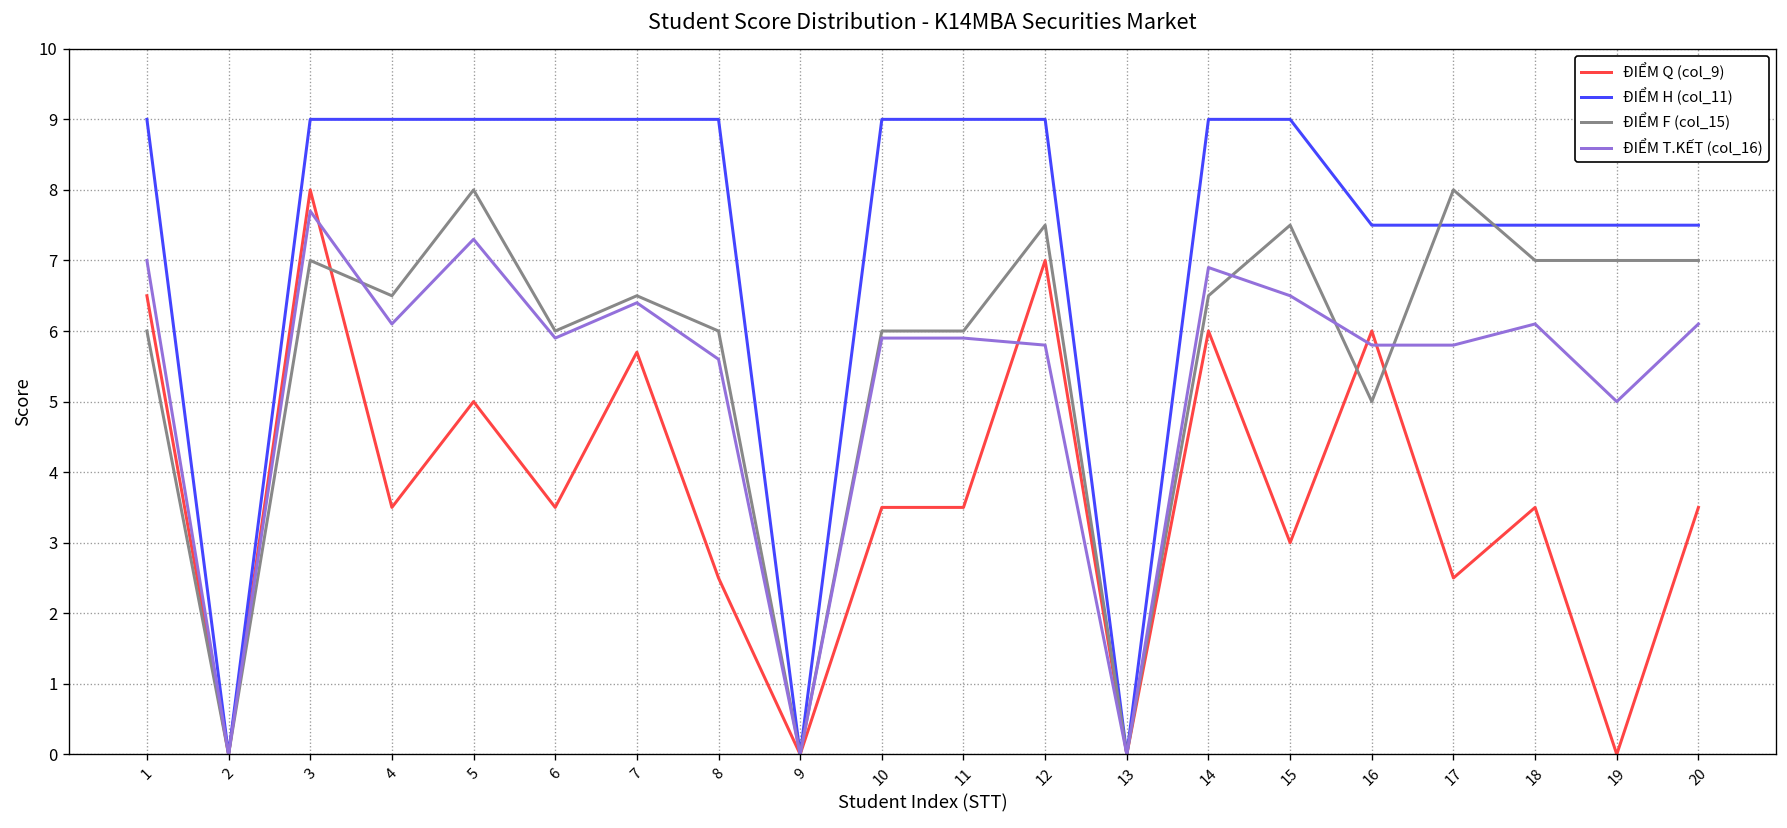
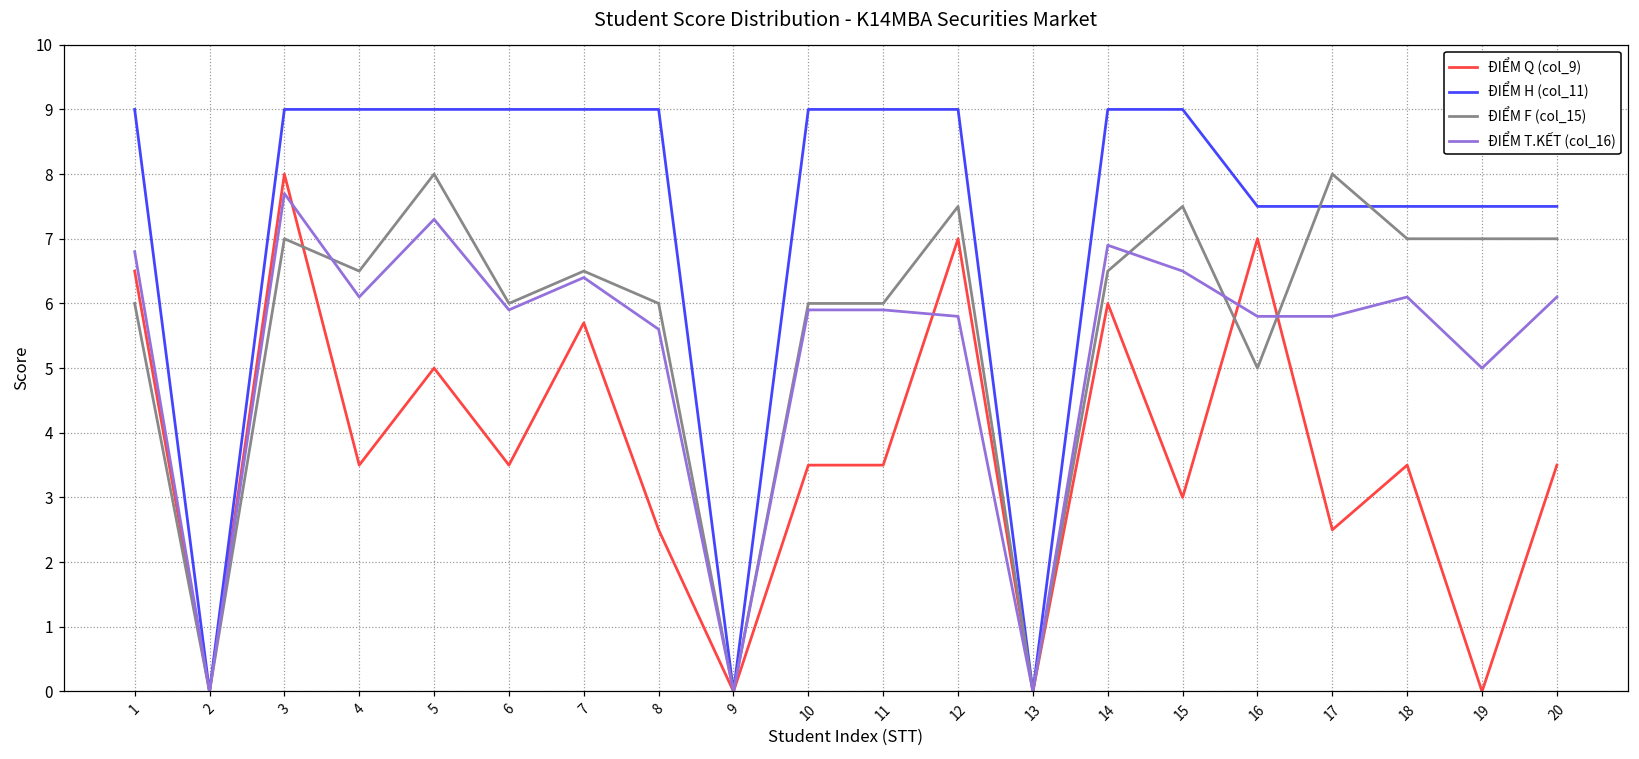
  {
    "ĐIỂM Q (col_9)": {
      "1": 6.5,
      "3": 8,
      "4": 3.5,
      "5": 5,
      "6": 3.5,
      "7": 5.7,
      "8": 2.5,
      "10": 3.5,
      "11": 3.5,
      "12": 7,
      "14": 6,
      "15": 3,
-     "16": 6,
+     "16": 7,
      "17": 2.5,
      "18": 3.5,
      "19": 0,
      "20": 3.5
    },
    "ĐIỂM H (col_11)": {
      "1": 9.0,
      "3": 9.0,
      "4": 9.0,
      "5": 9.0,
      "6": 9.0,
      "7": 9.0,
      "8": 9.0,
      "10": 9.0,
      "11": 9.0,
      "12": 9.0,
      "14": 9.0,
      "15": 9.0,
      "16": 7.5,
      "17": 7.5,
      "18": 7.5,
      "19": 7.5,
      "20": 7.5
    },
    "ĐIỂM F (col_15)": {
      "1": 6.0,
      "3": 7.0,
      "4": 6.5,
      "5": 8.0,
      "6": 6.0,
      "7": 6.5,
      "8": 6.0,
      "10": 6.0,
      "11": 6.0,
      "12": 7.5,
      "14": 6.5,
      "15": 7.5,
      "16": 5.0,
      "17": 8.0,
      "18": 7.0,
      "19": 7.0,
      "20": 7.0
    },
    "ĐIỂM T.KẾT (col_16)": {
-     "1": 7.0,
+     "1": 6.8,
      "3": 7.7,
      "4": 6.1,
      "5": 7.3,
      "6": 5.9,
      "7": 6.4,
      "8": 5.6,
      "10": 5.9,
      "11": 5.9,
      "12": 5.8,
      "14": 6.9,
      "15": 6.5,
      "16": 5.8,
      "17": 5.8,
      "18": 6.1,
      "19": 5.0,
      "20": 6.1
    }
  }
